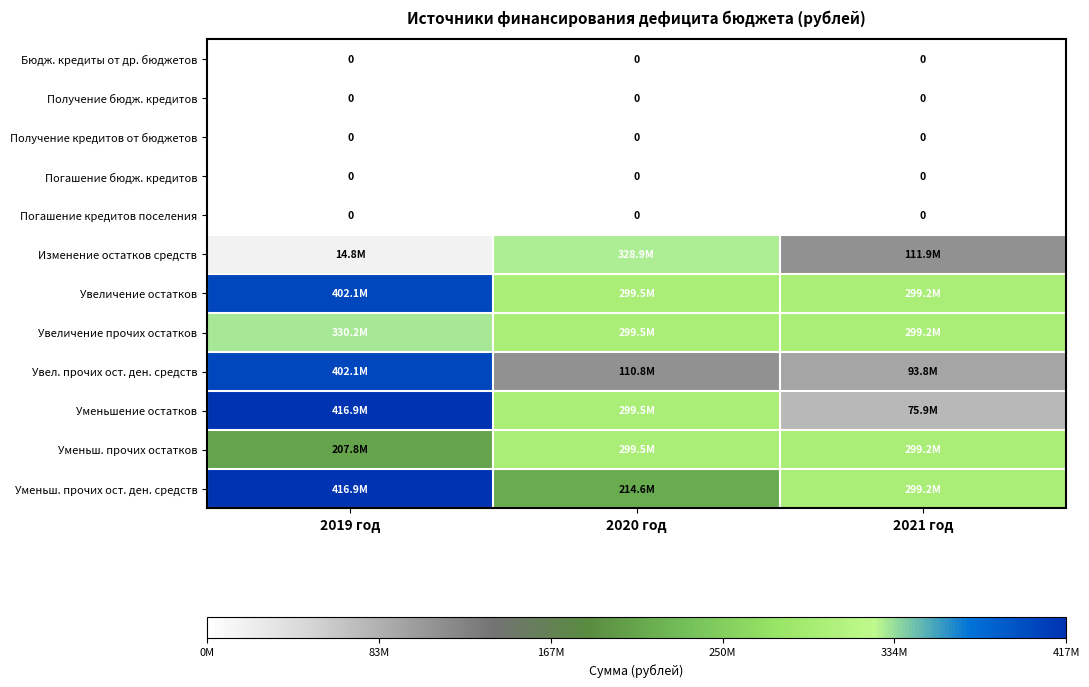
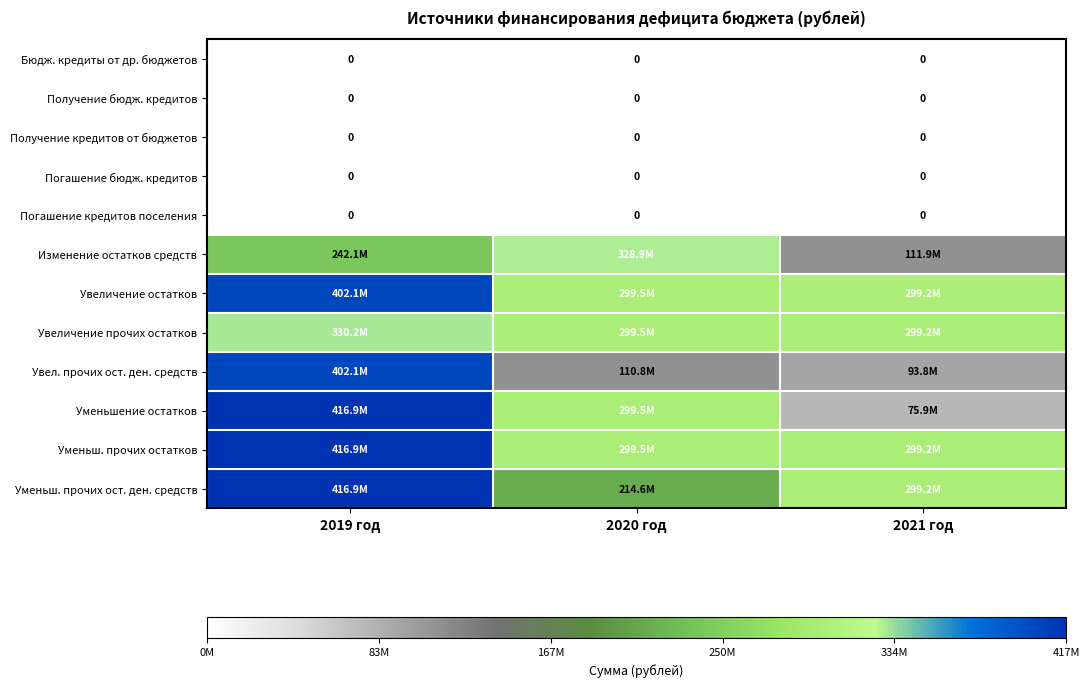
  {
    "Бюдж. кредиты от др. бюджетов": {
      "2019 год": "0",
      "2020 год": "0",
      "2021 год": "0"
    },
    "Получение бюдж. кредитов": {
      "2019 год": "0",
      "2020 год": "0",
      "2021 год": "0"
    },
    "Получение кредитов от бюджетов": {
      "2019 год": "0",
      "2020 год": "0",
      "2021 год": "0"
    },
    "Погашение бюдж. кредитов": {
      "2019 год": "0",
      "2020 год": "0",
      "2021 год": "0"
    },
    "Погашение кредитов поселения": {
      "2019 год": "0",
      "2020 год": "0",
      "2021 год": "0"
    },
    "Изменение остатков средств": {
-     "2019 год": "14.8M",
+     "2019 год": "242.1M",
      "2020 год": "328.9M",
      "2021 год": "111.9M"
    },
    "Увеличение остатков": {
      "2019 год": "402.1M",
      "2020 год": "299.5M",
      "2021 год": "299.2M"
    },
    "Увеличение прочих остатков": {
      "2019 год": "330.2M",
      "2020 год": "299.5M",
      "2021 год": "299.2M"
    },
    "Увел. прочих ост. ден. средств": {
      "2019 год": "402.1M",
      "2020 год": "110.8M",
      "2021 год": "93.8M"
    },
    "Уменьшение остатков": {
      "2019 год": "416.9M",
      "2020 год": "299.5M",
      "2021 год": "75.9M"
    },
    "Уменьш. прочих остатков": {
-     "2019 год": "207.8M",
+     "2019 год": "416.9M",
      "2020 год": "299.5M",
      "2021 год": "299.2M"
    },
    "Уменьш. прочих ост. ден. средств": {
      "2019 год": "416.9M",
      "2020 год": "214.6M",
      "2021 год": "299.2M"
    }
  }
